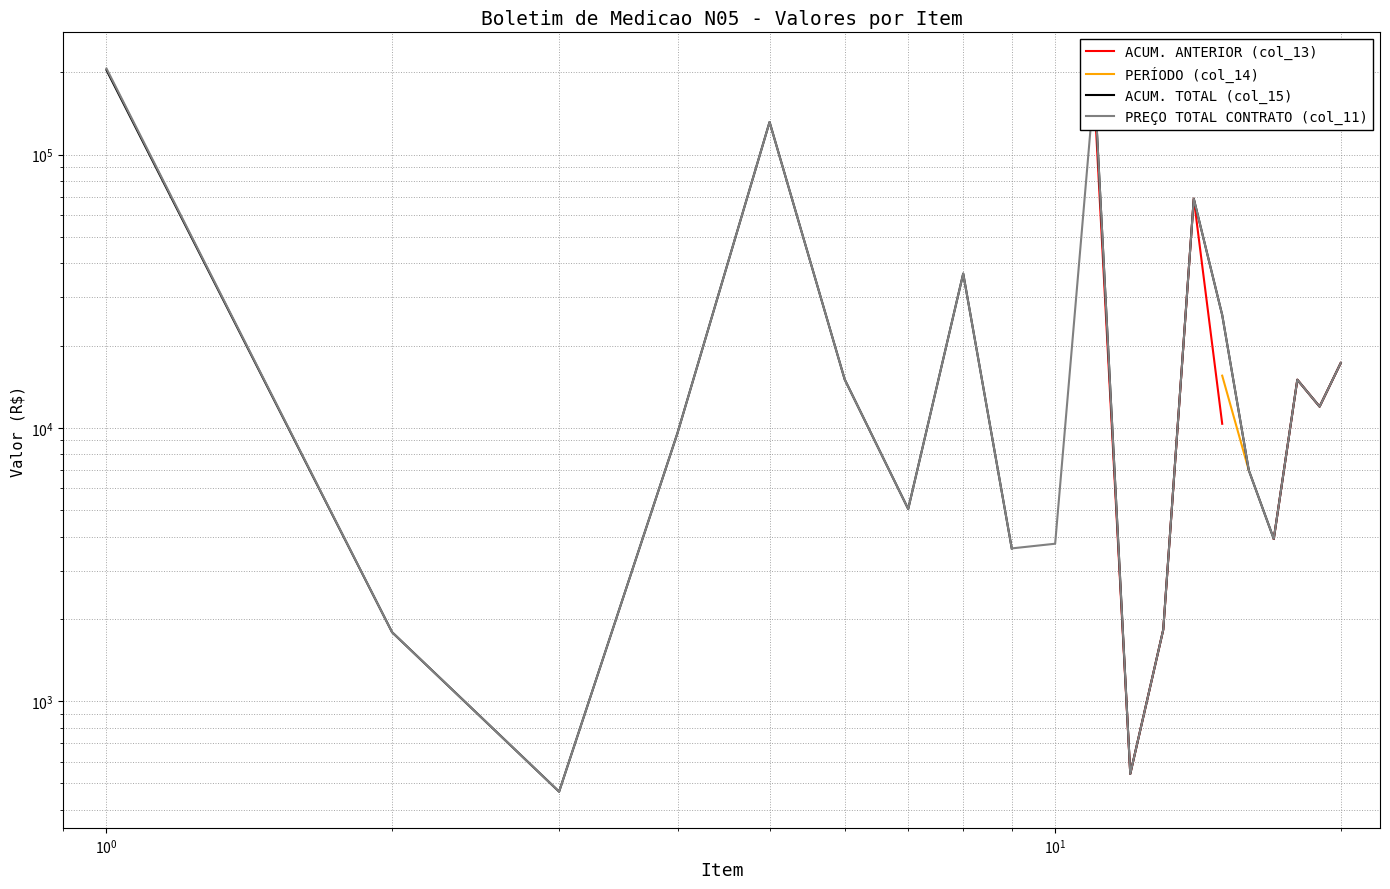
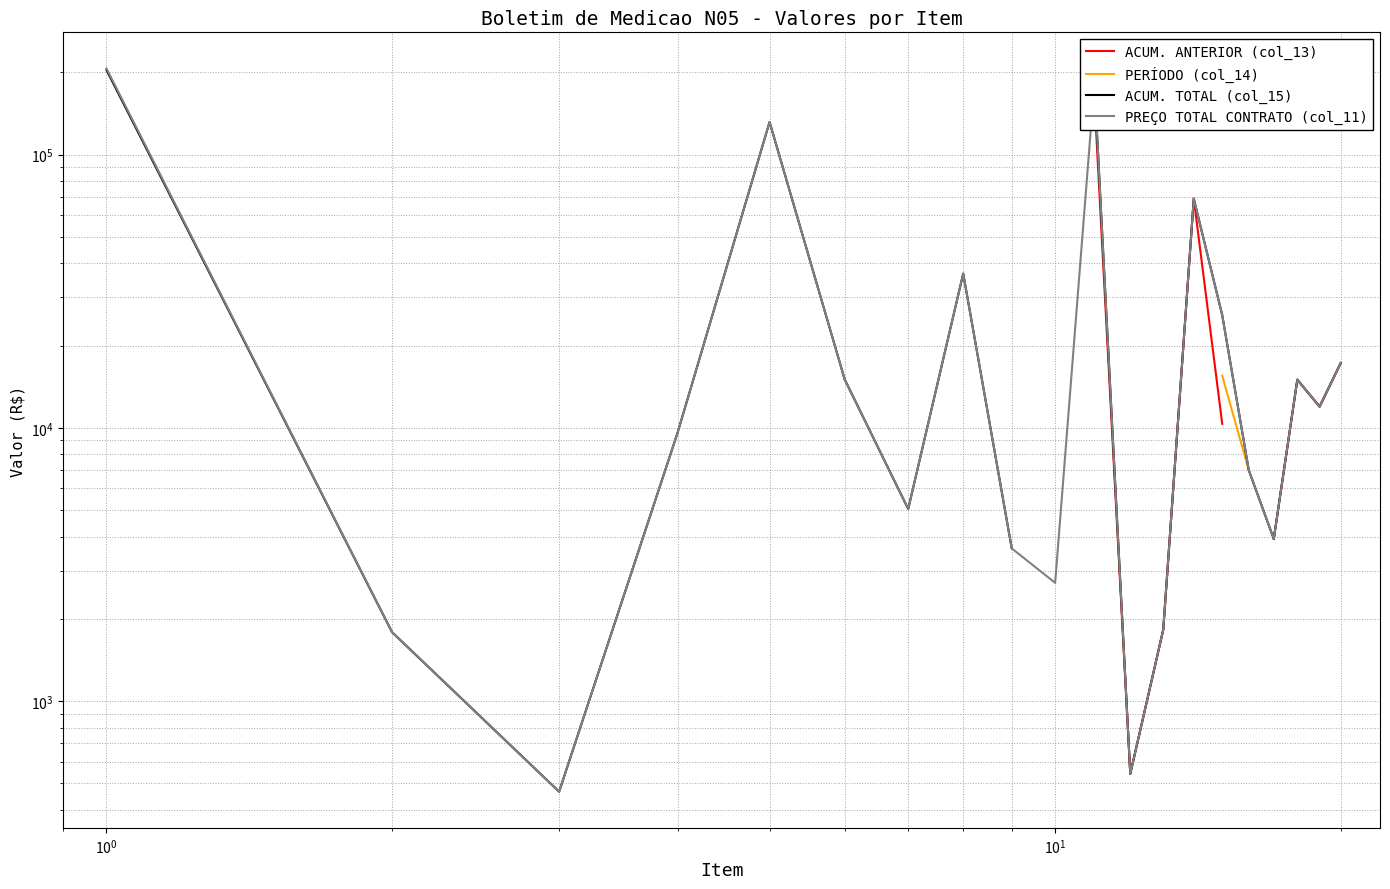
  {
    "PREÇO TOTAL CONTRATO (col_11)": {
-     "10^1": 3800
+     "10^1": 2700
    }
  }
